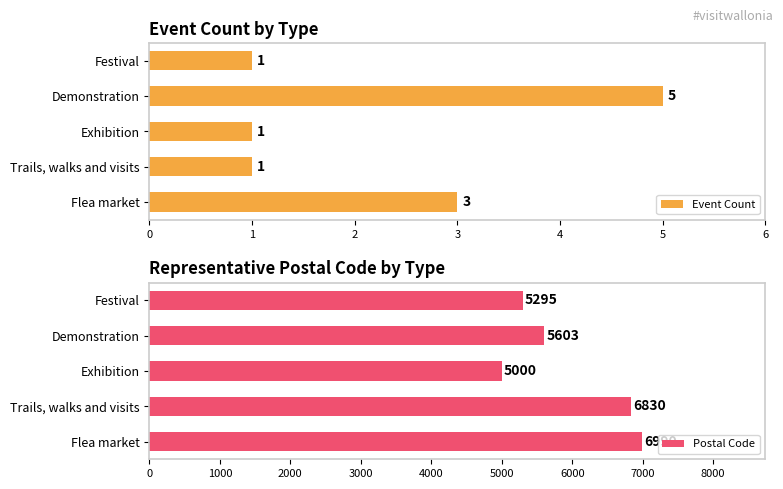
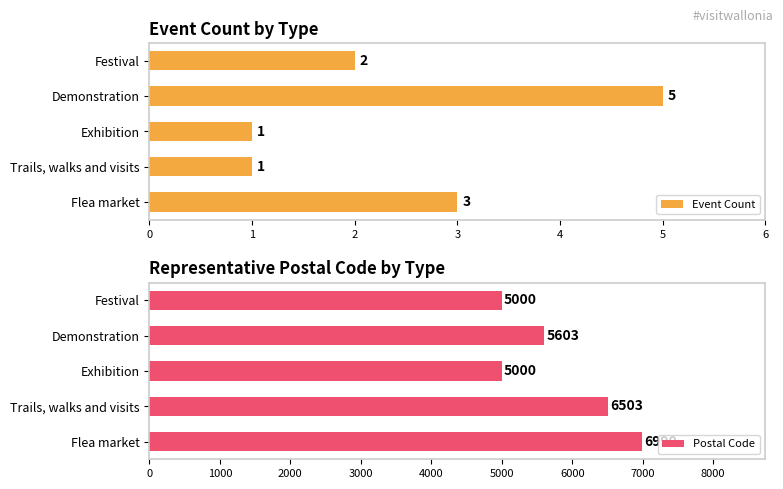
  {
    "Event Count by Type": {
-     "Festival": 1,
+     "Festival": 2,
      "Demonstration": 5,
      "Exhibition": 1,
      "Trails, walks and visits": 1,
      "Flea market": 3
    },
    "Representative Postal Code by Type": {
-     "Festival": 5295,
+     "Festival": 5000,
      "Demonstration": 5603,
      "Exhibition": 5000,
-     "Trails, walks and visits": 6830
+     "Trails, walks and visits": 6503
    }
  }
